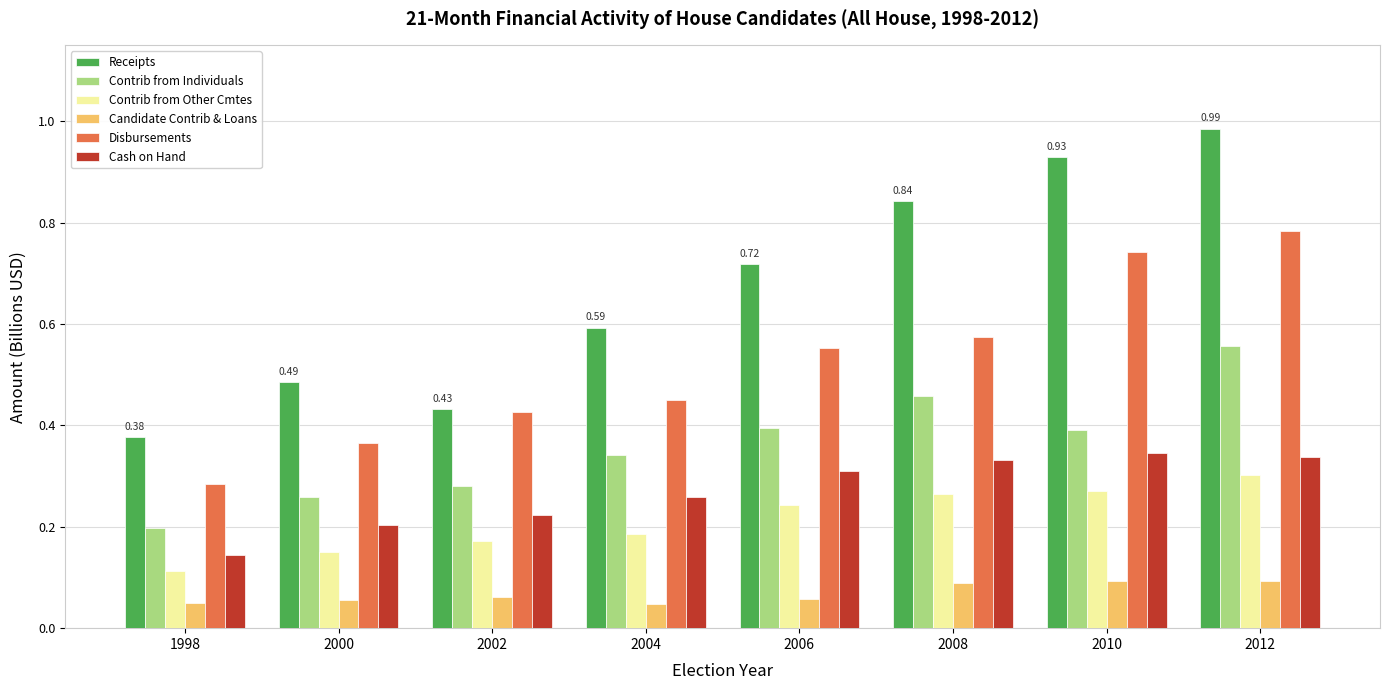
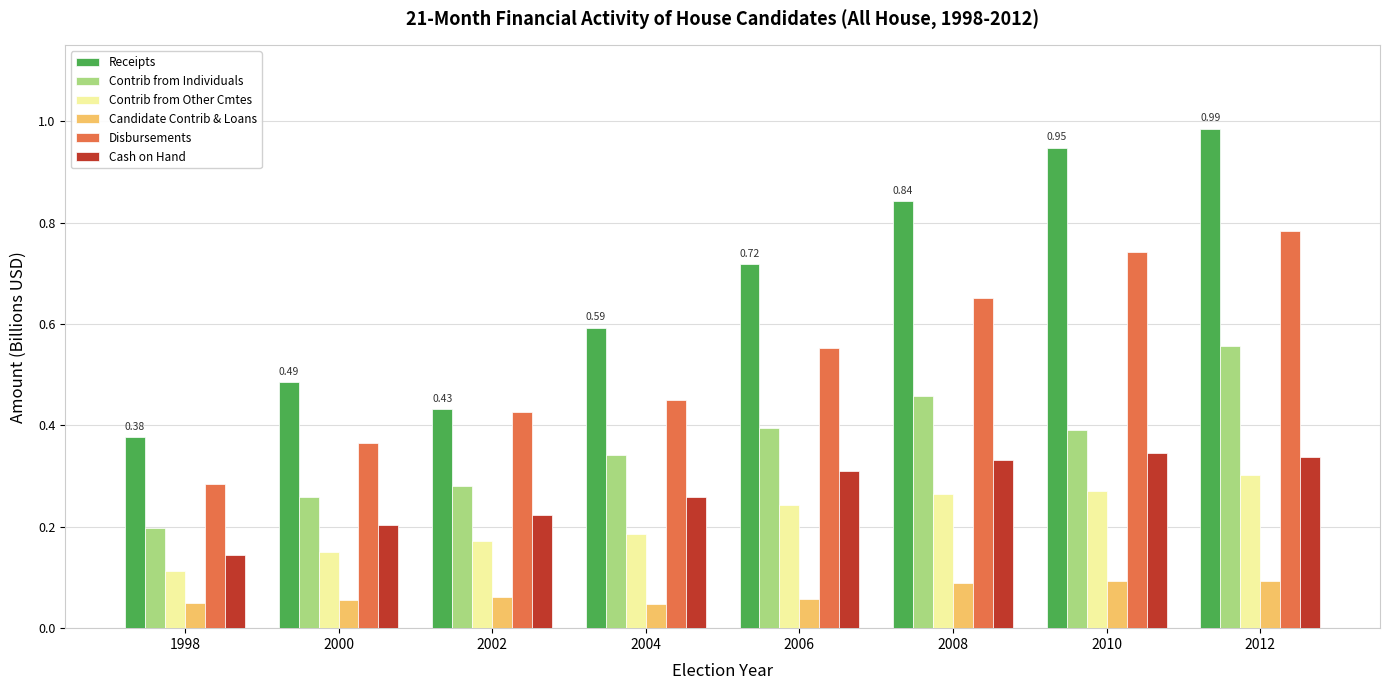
  {
    "Receipts": {
      "1998": 0.38,
      "2000": 0.49,
      "2002": 0.43,
      "2004": 0.59,
      "2006": 0.72,
      "2008": 0.84,
-     "2010": 0.93,
+     "2010": 0.95,
      "2012": 0.99
    },
    "Contrib from Individuals": {
      "1998": 0.20,
      "2000": 0.26,
      "2002": 0.28,
      "2004": 0.34,
      "2006": 0.40,
      "2008": 0.46,
      "2010": 0.39,
      "2012": 0.56
    },
    "Contrib from Other Cmtes": {
      "1998": 0.11,
      "2000": 0.15,
      "2002": 0.17,
      "2004": 0.19,
      "2006": 0.24,
      "2008": 0.27,
      "2010": 0.27,
      "2012": 0.30
    },
    "Candidate Contrib & Loans": {
      "1998": 0.05,
      "2000": 0.06,
      "2002": 0.06,
      "2004": 0.05,
      "2006": 0.06,
      "2008": 0.09,
      "2010": 0.09,
      "2012": 0.09
    },
    "Disbursements": {
      "1998": 0.29,
      "2000": 0.37,
      "2002": 0.43,
      "2004": 0.45,
      "2006": 0.55,
-     "2008": 0.58,
+     "2008": 0.65,
      "2010": 0.74,
      "2012": 0.78
    },
    "Cash on Hand": {
      "1998": 0.14,
      "2000": 0.20,
      "2002": 0.22,
      "2004": 0.26,
      "2006": 0.31,
      "2008": 0.33,
      "2010": 0.35,
      "2012": 0.34
    }
  }
